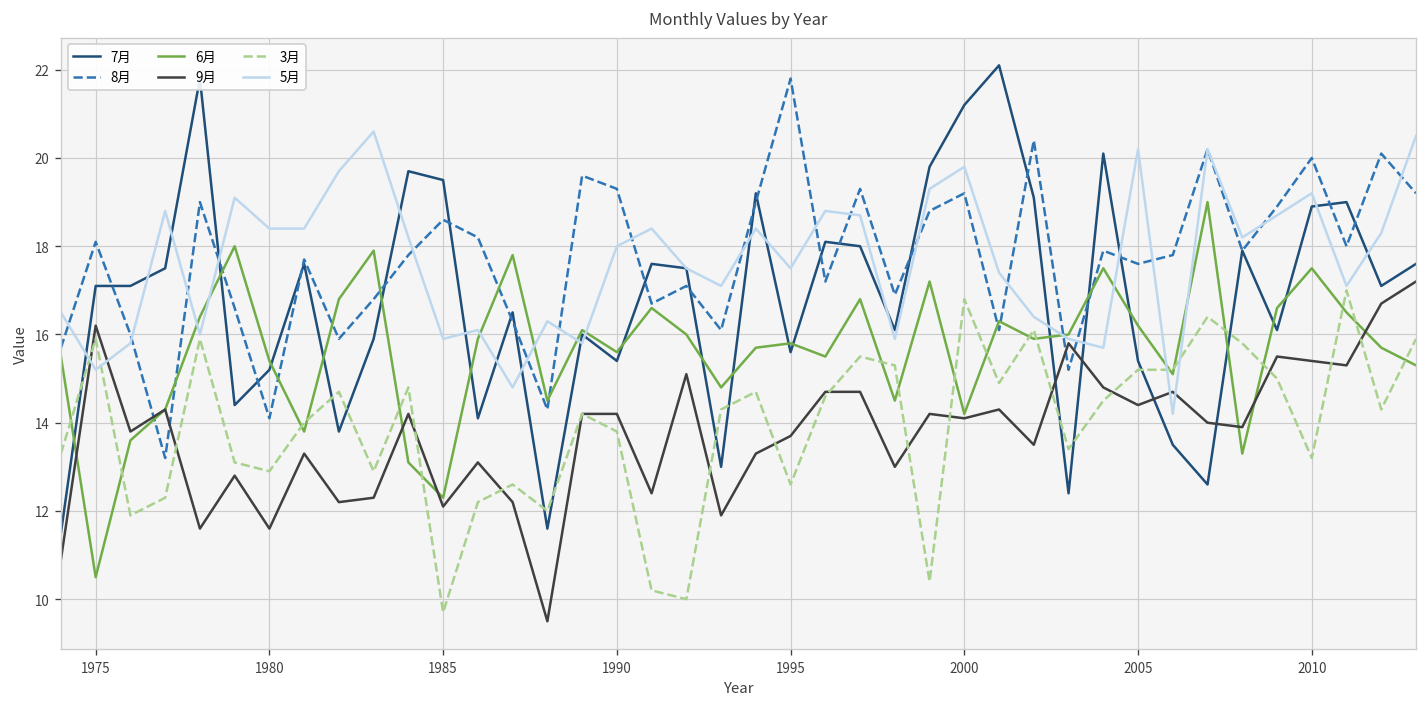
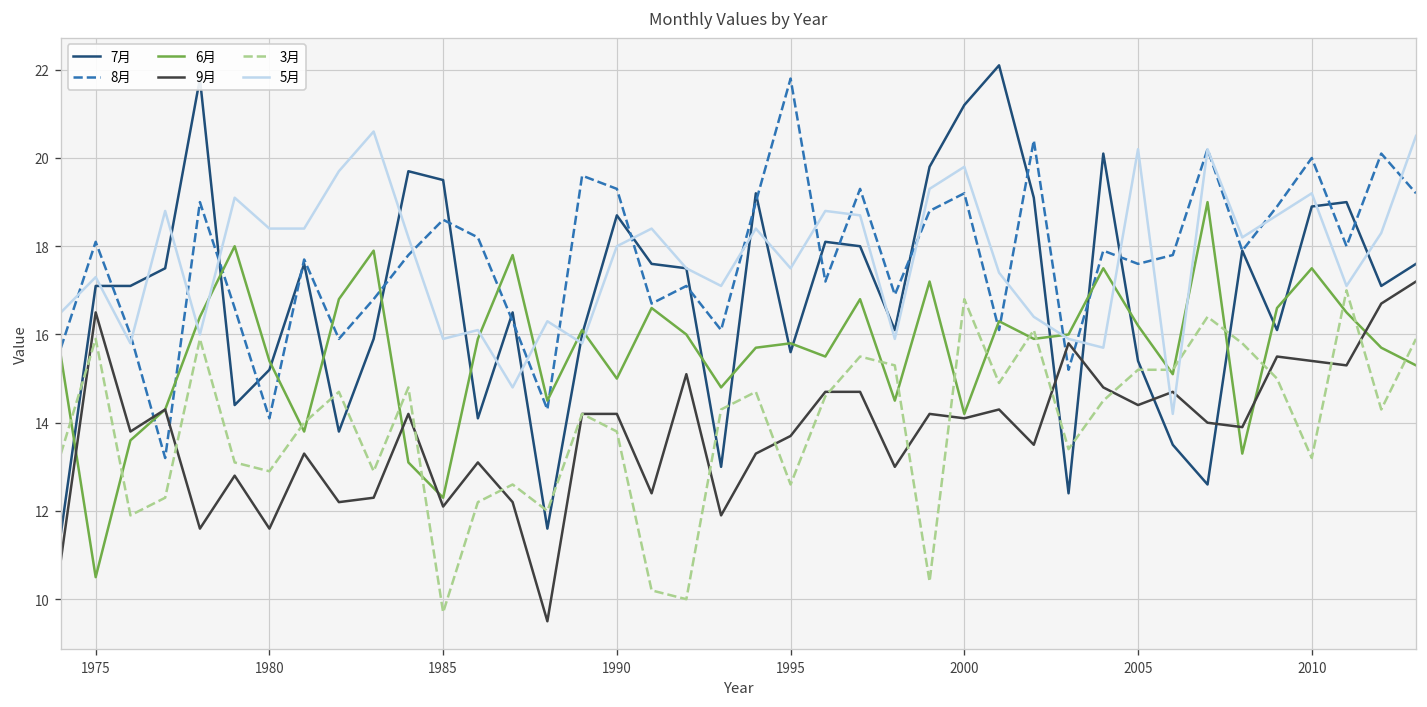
  {
    "7月": {
      "1975": 17.1,
      "1980": 15.2,
      "1985": 19.5,
-     "1990": 15.4,
+     "1990": 18.7,
      "1995": 15.6,
      "2000": 21.2,
      "2005": 15.4,
      "2010": 18.9
    },
    "8月": {
      "1975": 18.1,
      "1980": 14.1,
      "1985": 18.6,
      "1990": 19.3,
      "1995": 21.8,
      "2000": 19.2,
      "2005": 17.6,
      "2010": 20.0
    },
    "6月": {
      "1975": 10.5,
      "1980": 15.4,
      "1985": 12.3,
-     "1990": 15.6,
+     "1990": 15.0,
      "1995": 15.8,
      "2000": 14.2,
      "2005": 16.2,
      "2010": 17.5
    },
    "9月": {
-     "1975": 16.2,
+     "1975": 16.5,
      "1980": 11.6,
      "1985": 12.1,
      "1990": 14.2,
      "1995": 13.7,
      "2000": 14.1,
      "2005": 14.4,
      "2010": 15.4
    },
    "3月": {
      "1975": 15.9,
      "1980": 12.9,
      "1985": 9.7,
      "1990": 13.8,
      "1995": 12.6,
      "2000": 16.8,
      "2005": 15.2,
      "2010": 13.2
    },
    "5月": {
-     "1975": 15.2,
+     "1975": 17.3,
      "1980": 18.4,
      "1985": 15.9,
      "1990": 18.0,
      "1995": 17.5,
      "2000": 19.8,
      "2005": 20.2,
      "2010": 19.2
    }
  }
